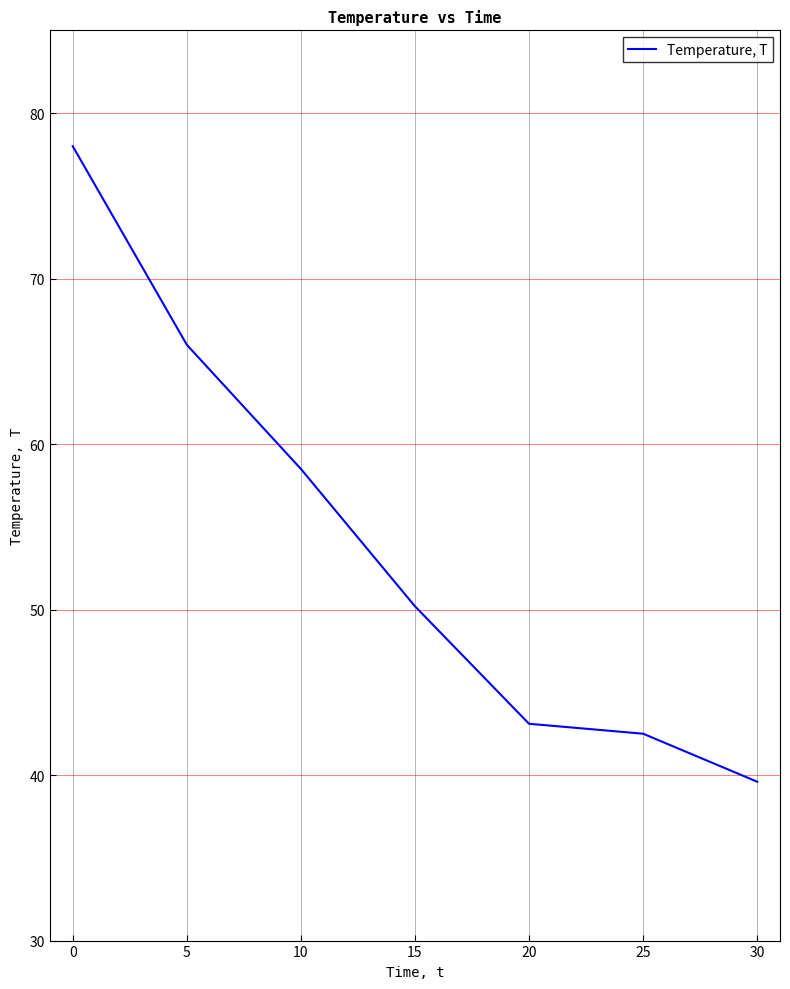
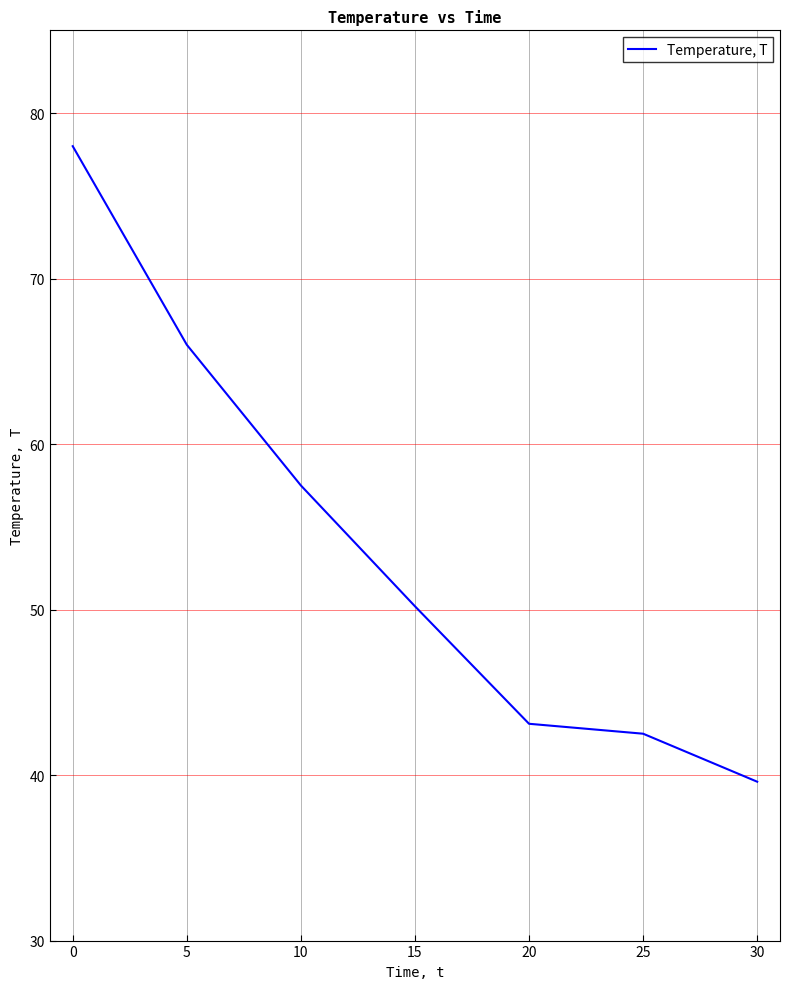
  {
    "0": 78.0,
    "5": 66.0,
-   "10": 58.5,
+   "10": 57.5,
    "15": 50.2,
    "20": 43.1,
    "25": 42.5,
    "30": 39.6
  }
